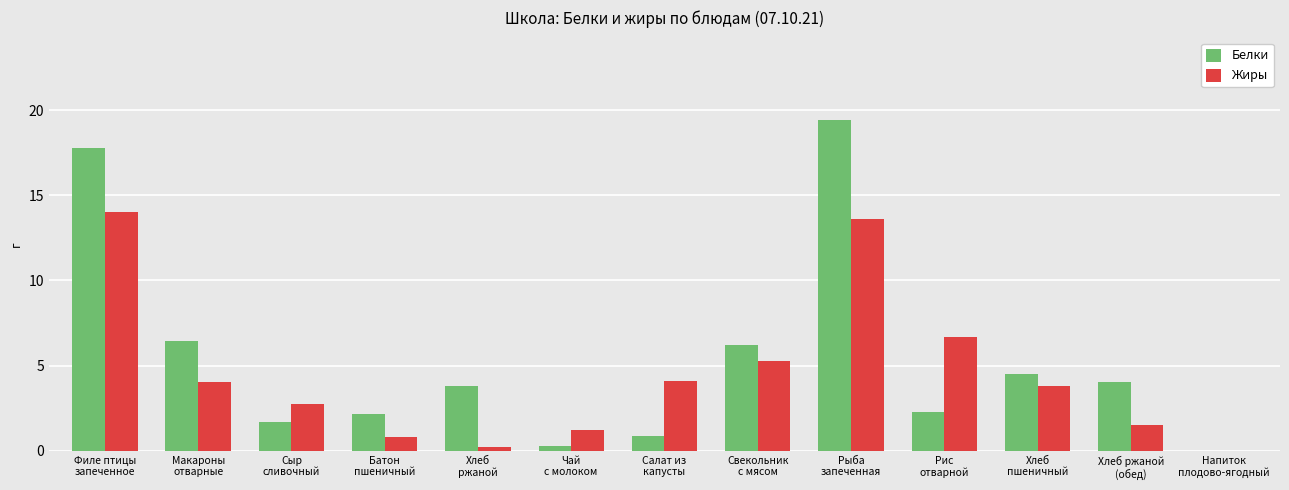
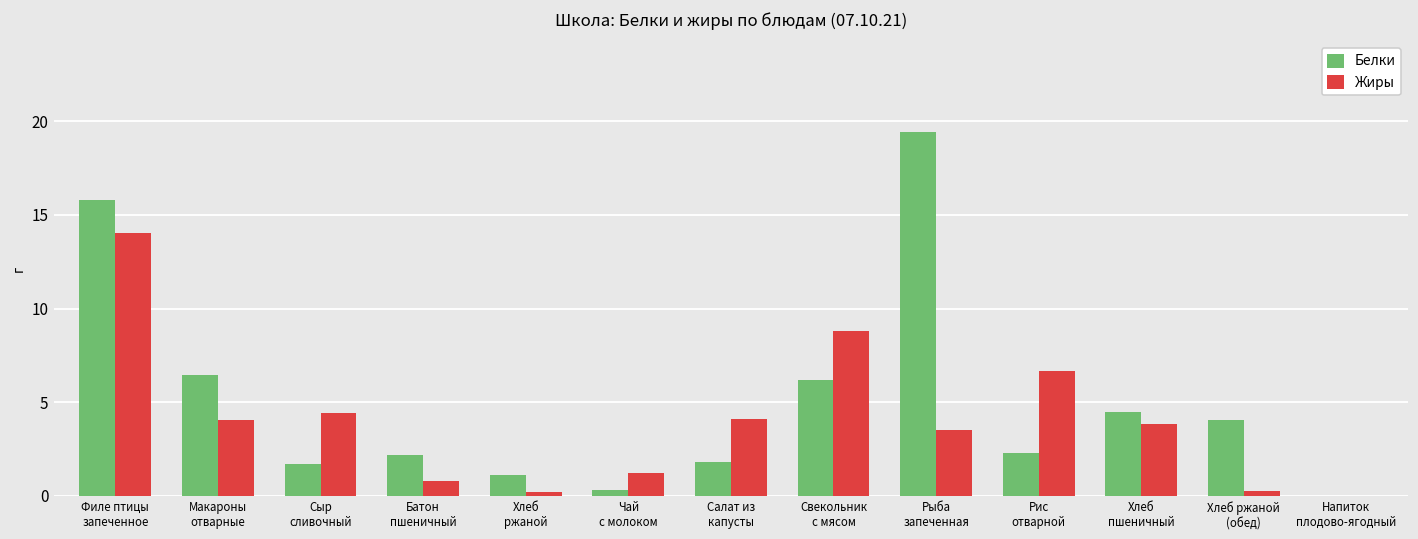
  {
    "Белки": {
-     "Филе птицы запеченное": 17.8,
+     "Филе птицы запеченное": 15.8,
      "Макароны отварные": 6.5,
      "Сыр сливочный": 1.7,
      "Батон пшеничный": 2.2,
-     "Хлеб ржаной": 3.8,
+     "Хлеб ржаной": 1.1,
      "Чай с молоком": 0.3,
-     "Салат из капусты": 0.9,
+     "Салат из капусты": 1.8,
      "Свекольник с мясом": 6.2,
      "Рыба запеченная": 19.4,
      "Рис отварной": 2.3,
      "Хлеб пшеничный": 4.5,
      "Хлеб ржаной (обед)": 4.0,
      "Напиток плодово-ягодный": 0.0
    },
    "Жиры": {
      "Филе птицы запеченное": 14.0,
      "Макароны отварные": 4.1,
-     "Сыр сливочный": 2.8,
+     "Сыр сливочный": 4.4,
      "Батон пшеничный": 0.8,
      "Хлеб ржаной": 0.2,
      "Чай с молоком": 1.2,
      "Салат из капусты": 4.1,
-     "Свекольник с мясом": 5.3,
-     "Рыба запеченная": 13.6,
+     "Свекольник с мясом": 8.8,
+     "Рыба запеченная": 3.5,
      "Рис отварной": 6.7,
      "Хлеб пшеничный": 3.8,
-     "Хлеб ржаной (обед)": 1.5,
+     "Хлеб ржаной (обед)": 0.3,
      "Напиток плодово-ягодный": 0.0
    }
  }
